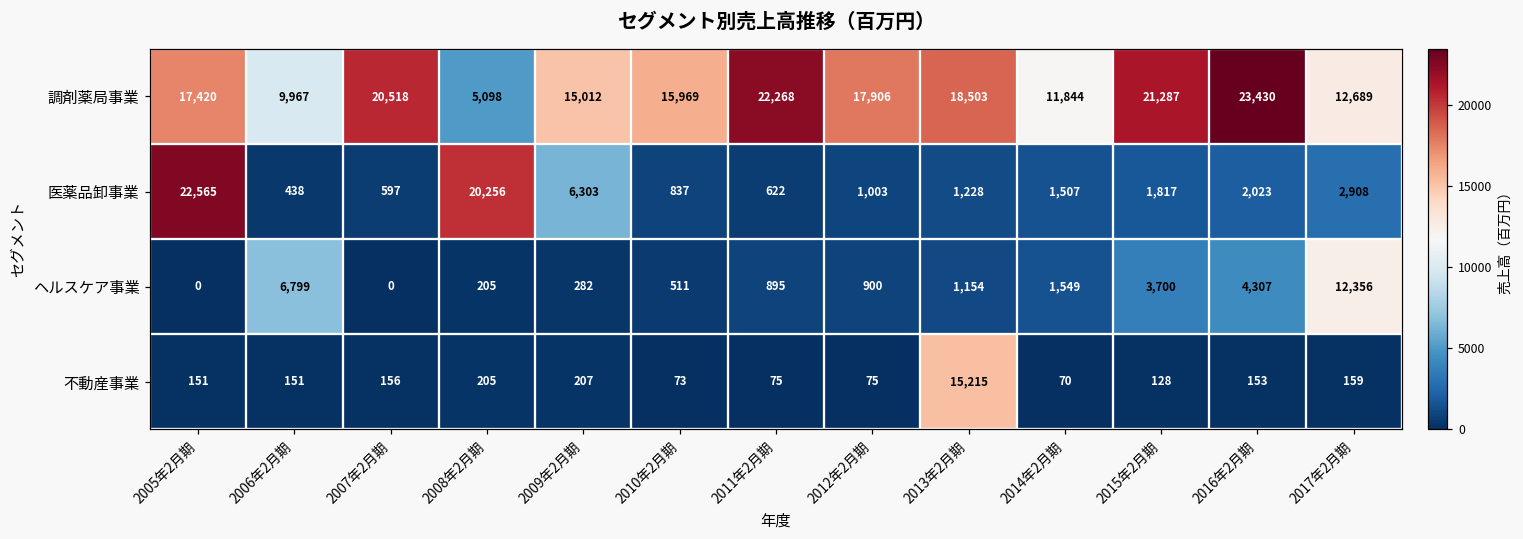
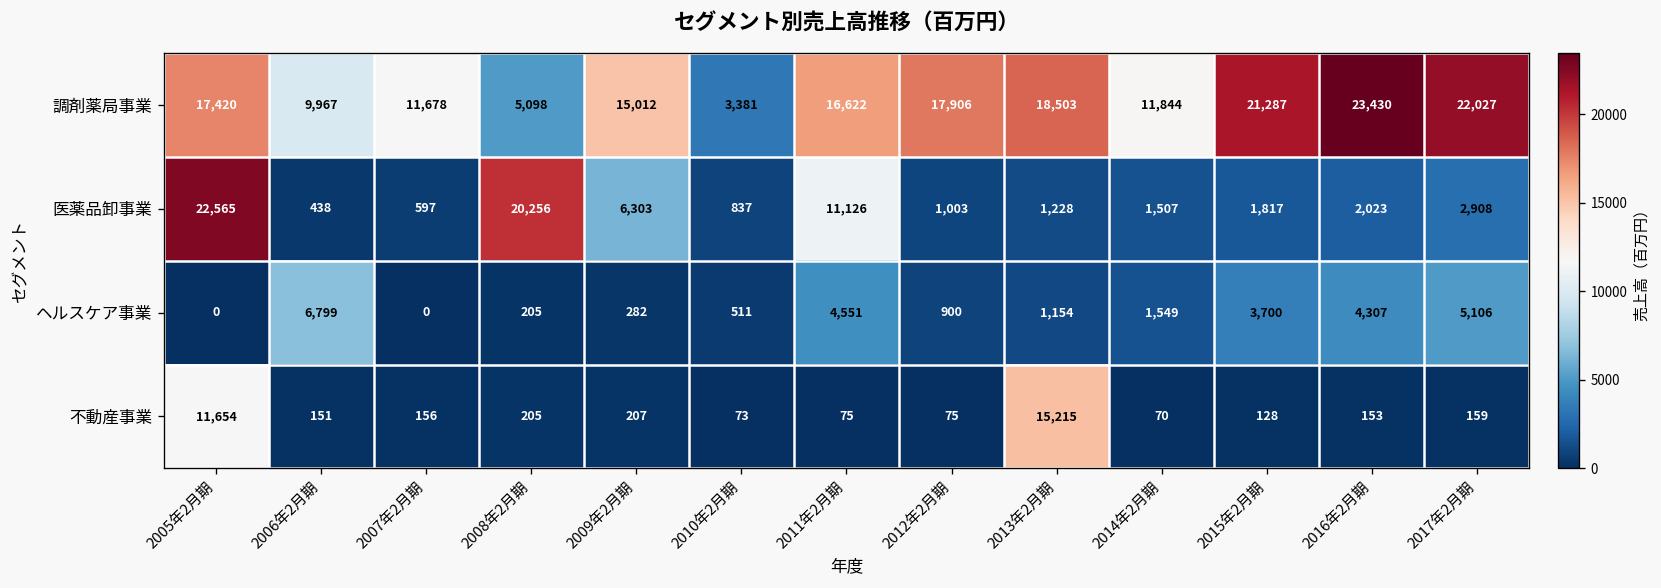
  {
    "調剤薬局事業": {
      "2005年2月期": "17,420",
      "2006年2月期": "9,967",
-     "2007年2月期": "20,518",
+     "2007年2月期": "11,678",
      "2008年2月期": "5,098",
      "2009年2月期": "15,012",
-     "2010年2月期": "15,969",
-     "2011年2月期": "22,268",
+     "2010年2月期": "3,381",
+     "2011年2月期": "16,622",
      "2012年2月期": "17,906",
      "2013年2月期": "18,503",
      "2014年2月期": "11,844",
      "2015年2月期": "21,287",
      "2016年2月期": "23,430",
-     "2017年2月期": "12,689"
+     "2017年2月期": "22,027"
    },
    "医薬品卸事業": {
      "2005年2月期": "22,565",
      "2006年2月期": "438",
      "2007年2月期": "597",
      "2008年2月期": "20,256",
      "2009年2月期": "6,303",
      "2010年2月期": "837",
-     "2011年2月期": "622",
+     "2011年2月期": "11,126",
      "2012年2月期": "1,003",
      "2013年2月期": "1,228",
      "2014年2月期": "1,507",
      "2015年2月期": "1,817",
      "2016年2月期": "2,023",
      "2017年2月期": "2,908"
    },
    "ヘルスケア事業": {
      "2005年2月期": "0",
      "2006年2月期": "6,799",
      "2007年2月期": "0",
      "2008年2月期": "205",
      "2009年2月期": "282",
      "2010年2月期": "511",
-     "2011年2月期": "895",
+     "2011年2月期": "4,551",
      "2012年2月期": "900",
      "2013年2月期": "1,154",
      "2014年2月期": "1,549",
      "2015年2月期": "3,700",
      "2016年2月期": "4,307",
-     "2017年2月期": "12,356"
+     "2017年2月期": "5,106"
    },
    "不動産事業": {
-     "2005年2月期": "151",
+     "2005年2月期": "11,654",
      "2006年2月期": "151",
      "2007年2月期": "156",
      "2008年2月期": "205",
      "2009年2月期": "207",
      "2010年2月期": "73",
      "2011年2月期": "75",
      "2012年2月期": "75",
      "2013年2月期": "15,215",
      "2014年2月期": "70",
      "2015年2月期": "128",
      "2016年2月期": "153",
      "2017年2月期": "159"
    }
  }
